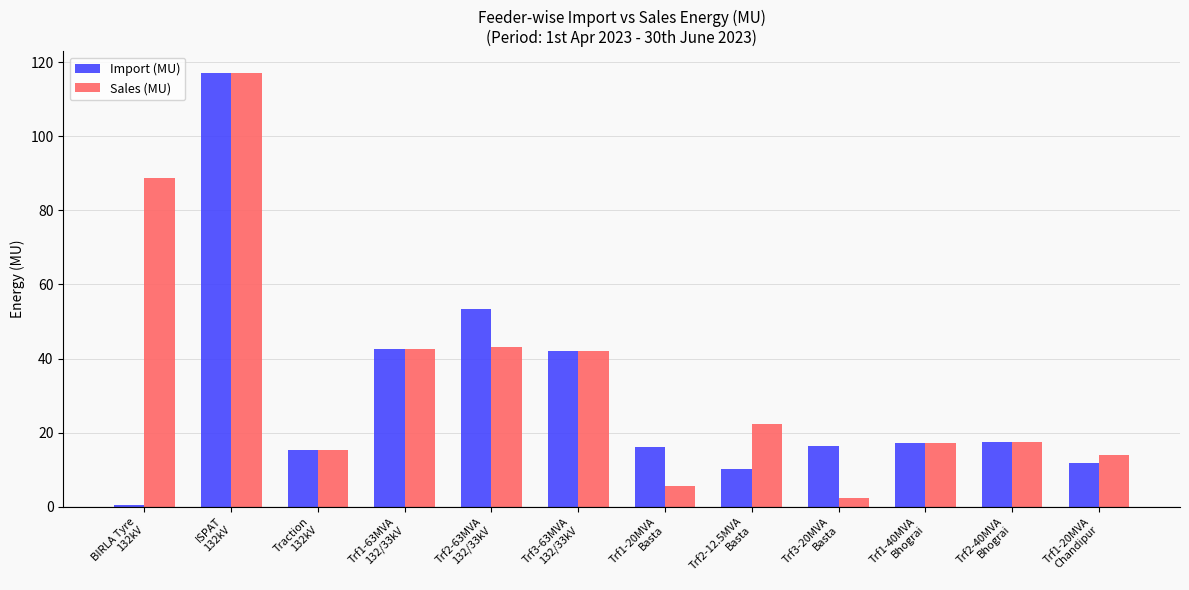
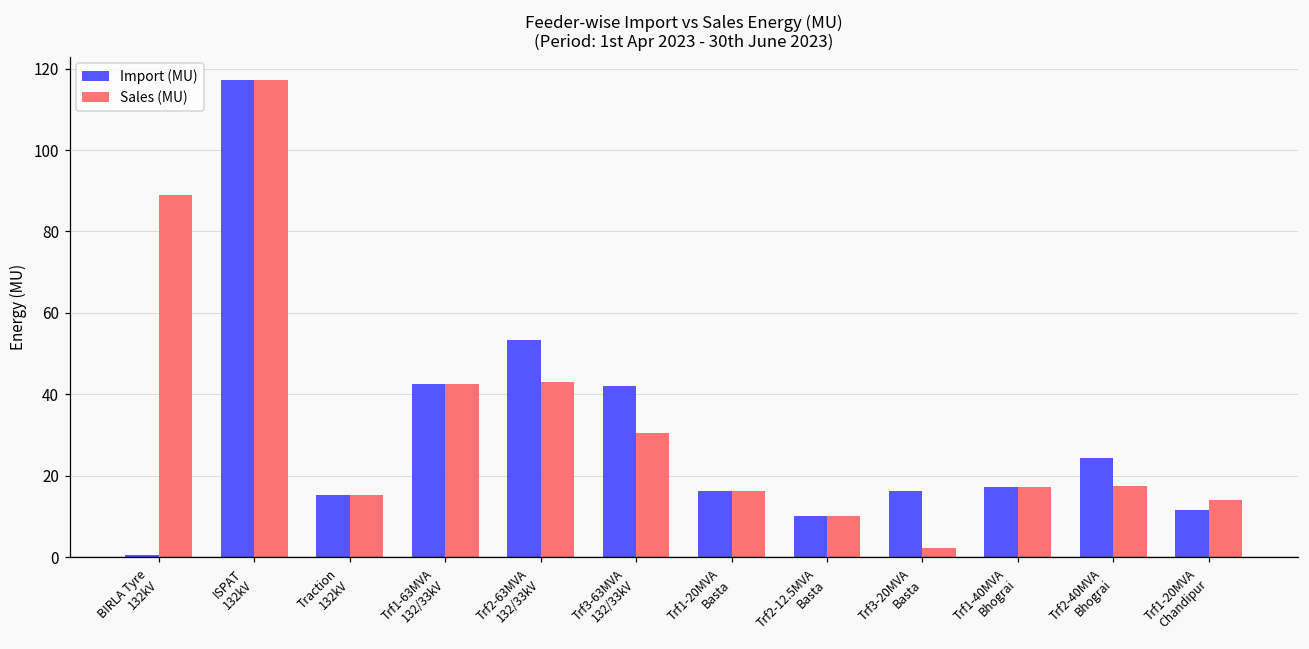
  {
    "Import (MU)": {
      "ISPAT 132kV": 117,
      "Traction 132kV": 15,
      "Trf1-63MVA 132/33kV": 43,
      "Trf2-63MVA 132/33kV": 53,
      "Trf3-63MVA 132/33kV": 42,
      "Trf1-20MVA Basta": 16,
      "Trf2-12.5MVA Basta": 10,
      "Trf3-20MVA Basta": 16,
      "Trf1-40MVA Bhograi": 17,
-     "Trf2-40MVA Bhograi": 17,
+     "Trf2-40MVA Bhograi": 24,
      "Trf1-20MVA Chandipur": 12
    },
    "Sales (MU)": {
      "BIRLA Tyre 132kV": 89,
      "ISPAT 132kV": 117,
      "Traction 132kV": 15,
      "Trf1-63MVA 132/33kV": 43,
      "Trf2-63MVA 132/33kV": 43,
-     "Trf3-63MVA 132/33kV": 42,
-     "Trf1-20MVA Basta": 6,
-     "Trf2-12.5MVA Basta": 22,
+     "Trf3-63MVA 132/33kV": 31,
+     "Trf1-20MVA Basta": 16,
+     "Trf2-12.5MVA Basta": 10,
      "Trf3-20MVA Basta": 2,
      "Trf1-40MVA Bhograi": 17,
      "Trf2-40MVA Bhograi": 17,
      "Trf1-20MVA Chandipur": 14
    }
  }
